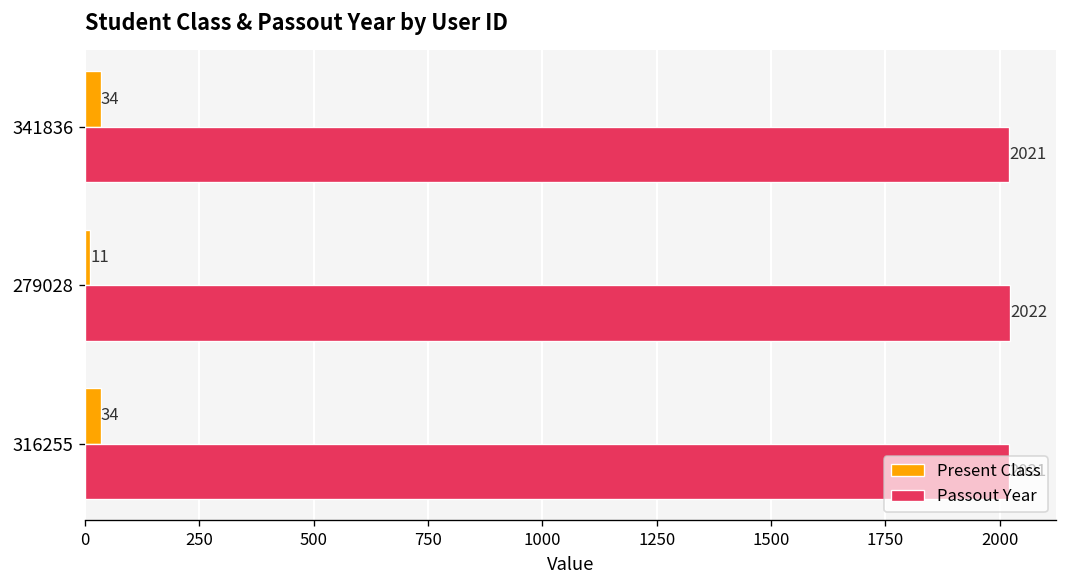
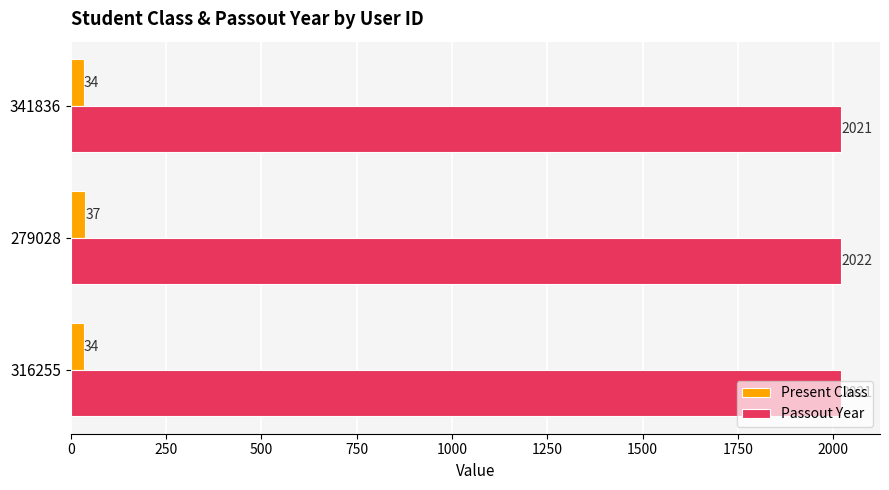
  {
    "Present Class": {
      "341836": 34,
-     "279028": 11,
+     "279028": 37,
      "316255": 34
    },
    "Passout Year": {
      "341836": 2021,
      "279028": 2022
    }
  }
